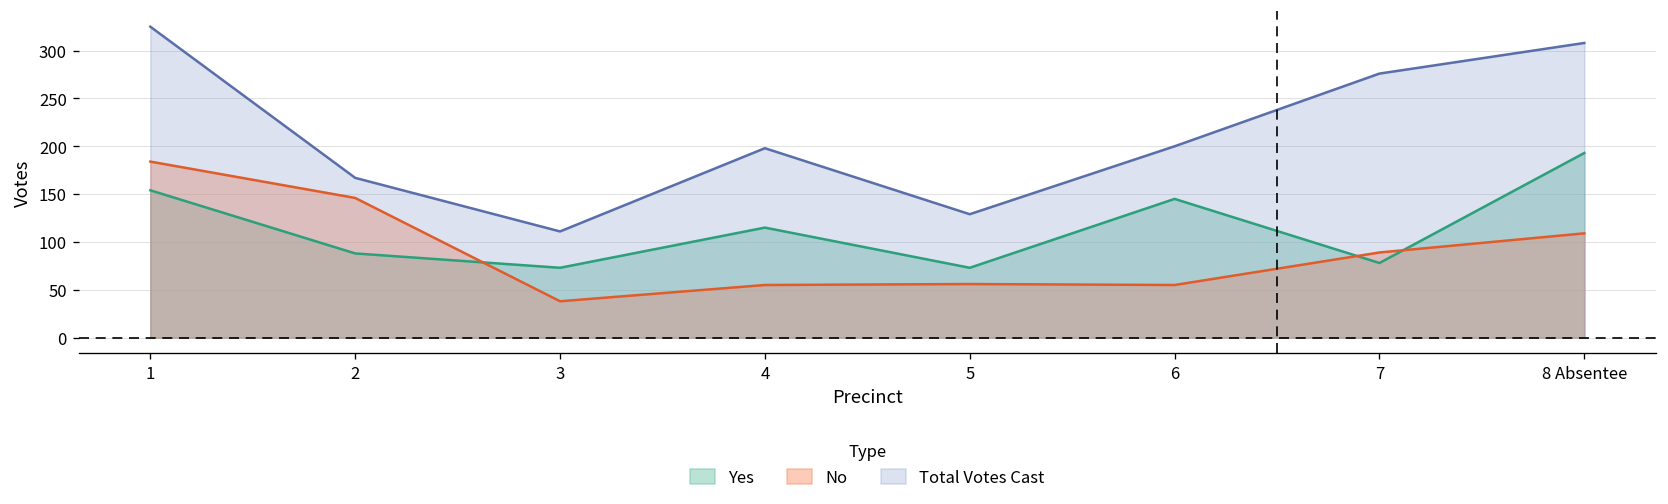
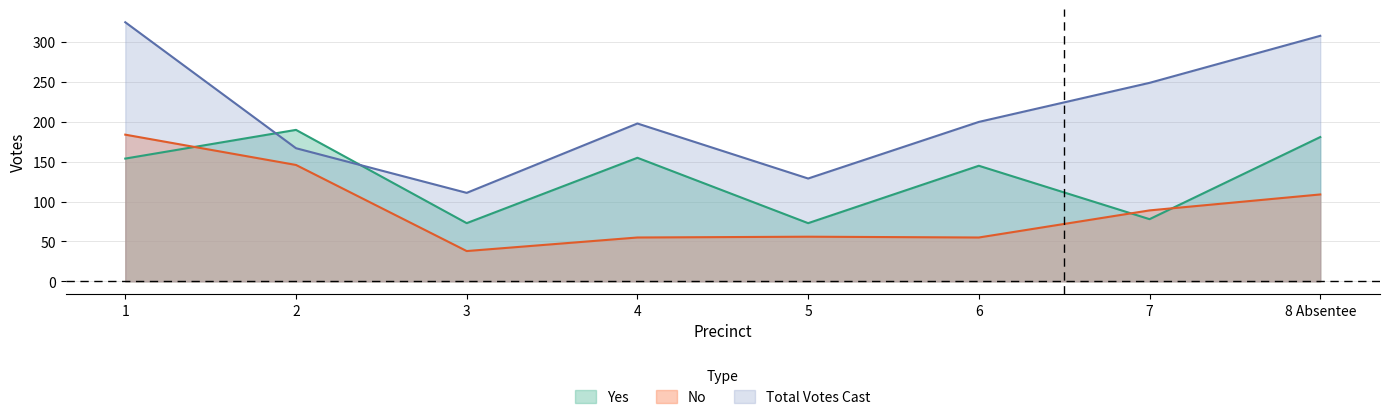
  {
    "Yes": {
      "1": 150,
-     "2": 90,
+     "2": 190,
      "3": 70,
-     "4": 120,
+     "4": 160,
      "5": 70,
      "6": 150,
      "7": 80,
-     "8 Absentee": 190
+     "8 Absentee": 180
    },
    "No": {
      "1": 180,
      "2": 150,
      "3": 40,
      "4": 60,
      "5": 60,
      "6": 60,
      "7": 90,
      "8 Absentee": 110
    },
    "Total Votes Cast": {
      "1": 330,
      "2": 170,
      "3": 110,
      "4": 200,
      "5": 130,
      "6": 200,
-     "7": 280,
+     "7": 250,
      "8 Absentee": 310
    }
  }
